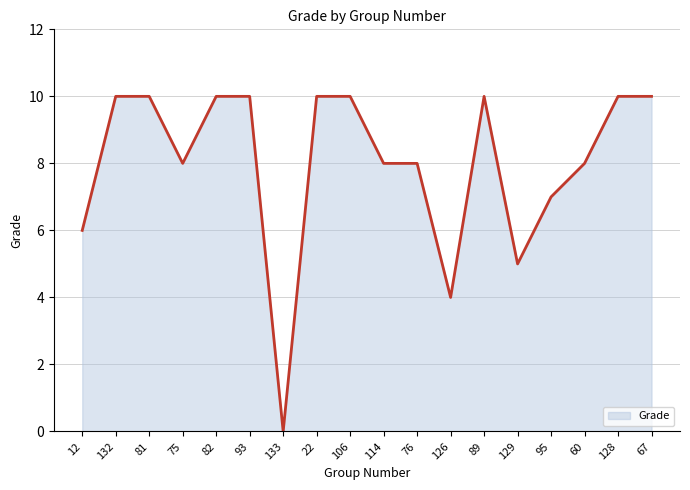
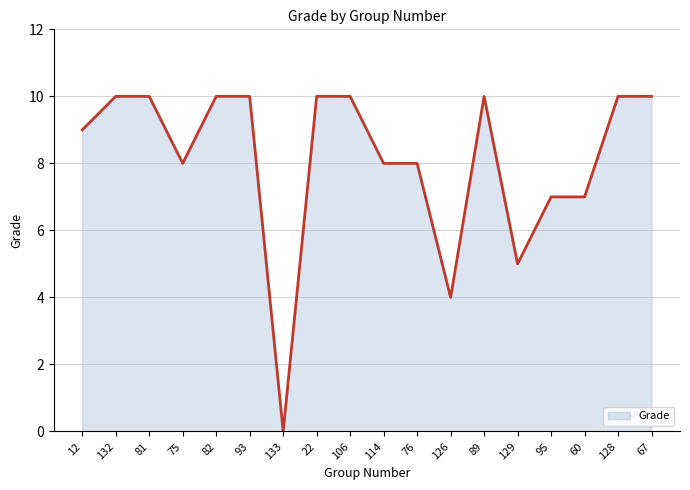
  {
-   "12": 6,
+   "12": 9,
    "132": 10,
    "81": 10,
    "75": 8,
    "82": 10,
    "93": 10,
    "133": 0,
    "22": 10,
    "106": 10,
    "114": 8,
    "76": 8,
    "126": 4,
    "89": 10,
    "129": 5,
    "95": 7,
-   "60": 8,
+   "60": 7,
    "128": 10,
    "67": 10
  }
